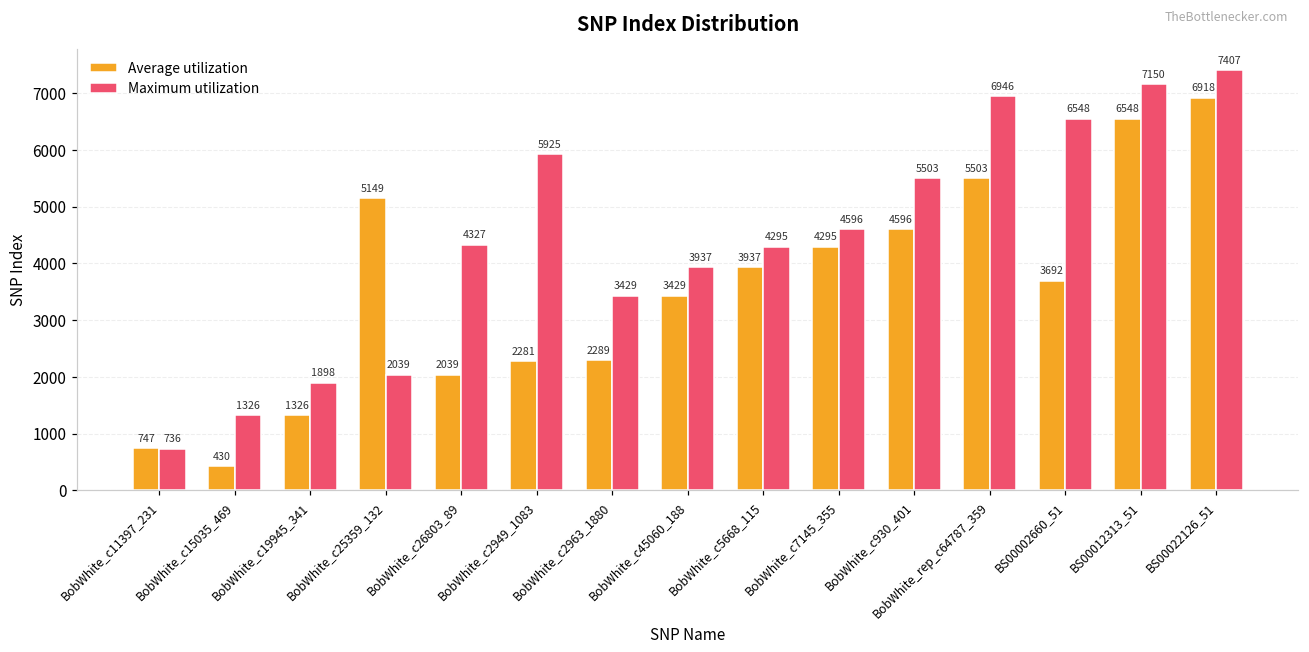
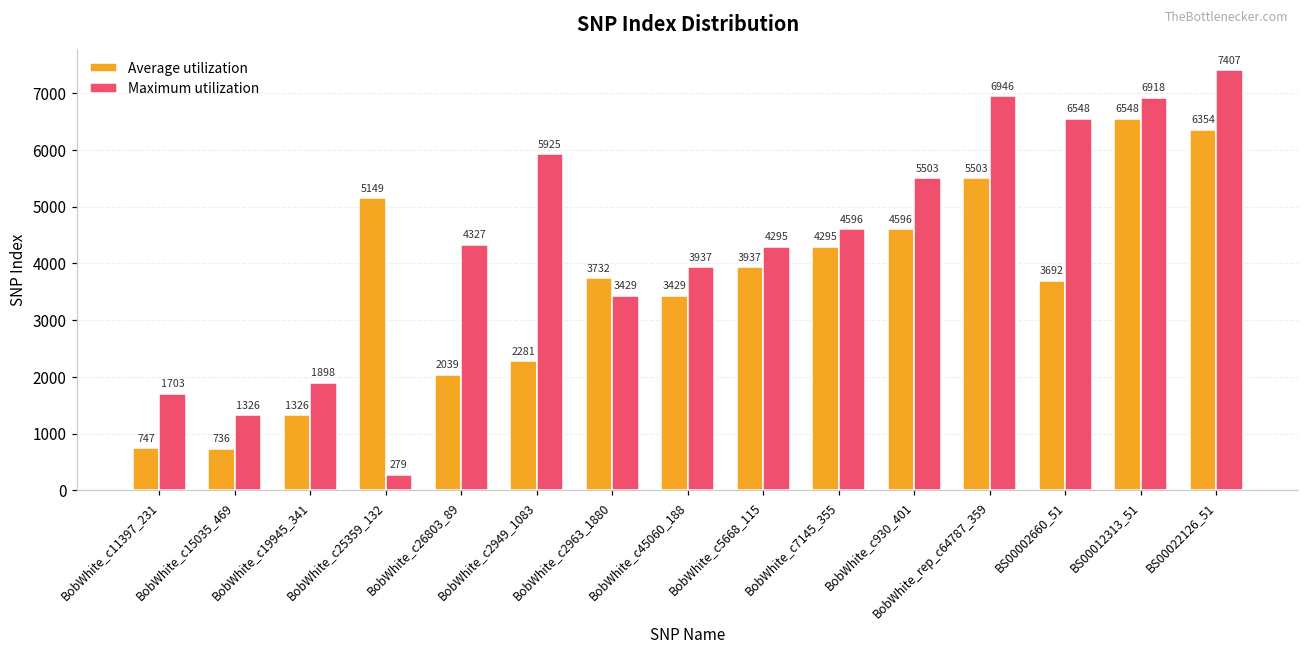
  {
    "Average utilization": {
      "BobWhite_c11397_231": 747,
-     "BobWhite_c15035_469": 430,
+     "BobWhite_c15035_469": 736,
      "BobWhite_c19945_341": 1326,
      "BobWhite_c25359_132": 5149,
      "BobWhite_c26803_89": 2039,
      "BobWhite_c2949_1083": 2281,
-     "BobWhite_c2963_1880": 2289,
+     "BobWhite_c2963_1880": 3732,
      "BobWhite_c45060_188": 3429,
      "BobWhite_c5668_115": 3937,
      "BobWhite_c7145_355": 4295,
      "BobWhite_c930_401": 4596,
      "BobWhite_rep_c64787_359": 5503,
      "BS00002660_51": 3692,
      "BS00012313_51": 6548,
-     "BS00022126_51": 6918
+     "BS00022126_51": 6354
    },
    "Maximum utilization": {
-     "BobWhite_c11397_231": 736,
+     "BobWhite_c11397_231": 1703,
      "BobWhite_c15035_469": 1326,
      "BobWhite_c19945_341": 1898,
-     "BobWhite_c25359_132": 2039,
+     "BobWhite_c25359_132": 279,
      "BobWhite_c26803_89": 4327,
      "BobWhite_c2949_1083": 5925,
      "BobWhite_c2963_1880": 3429,
      "BobWhite_c45060_188": 3937,
      "BobWhite_c5668_115": 4295,
      "BobWhite_c7145_355": 4596,
      "BobWhite_c930_401": 5503,
      "BobWhite_rep_c64787_359": 6946,
      "BS00002660_51": 6548,
-     "BS00012313_51": 7150,
+     "BS00012313_51": 6918,
      "BS00022126_51": 7407
    }
  }
